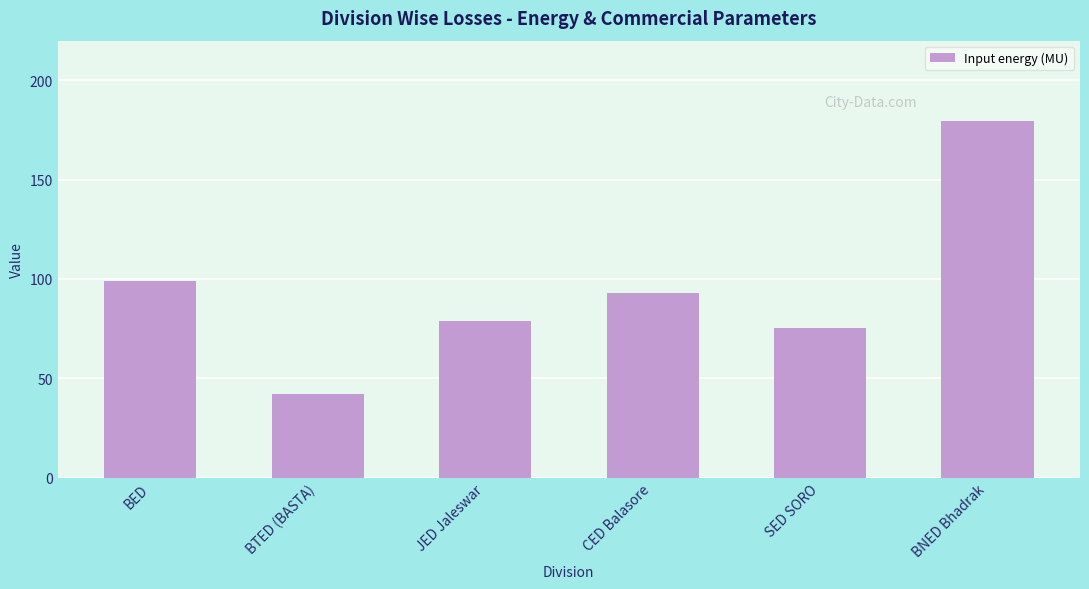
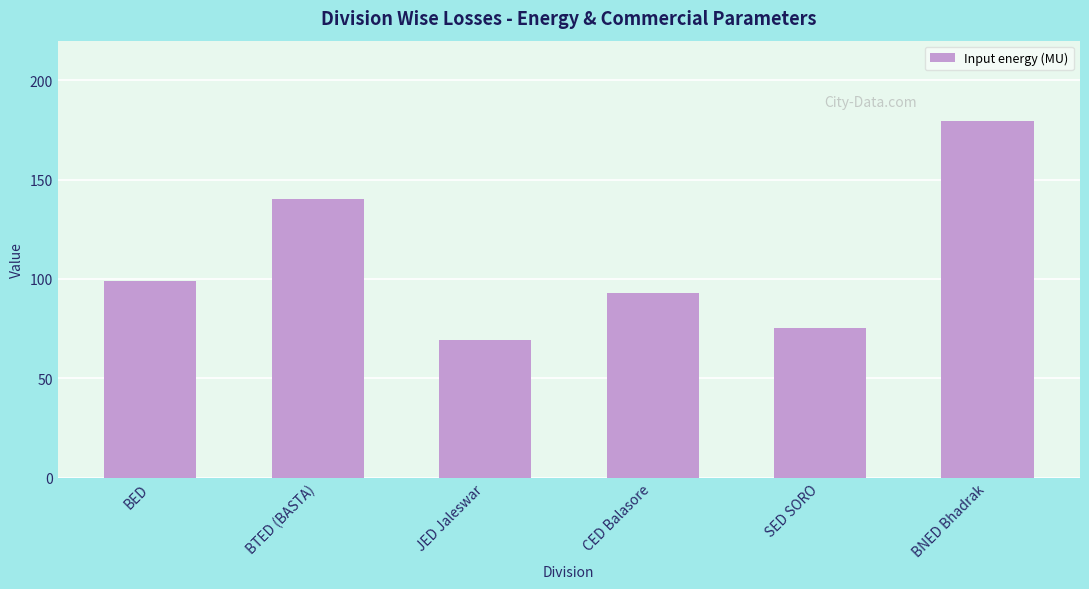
  {
    "BED": 99,
-   "BTED (BASTA)": 42,
-   "JED Jaleswar": 79,
+   "BTED (BASTA)": 140,
+   "JED Jaleswar": 69,
    "CED Balasore": 93,
    "SED SORO": 75,
    "BNED Bhadrak": 180
  }
